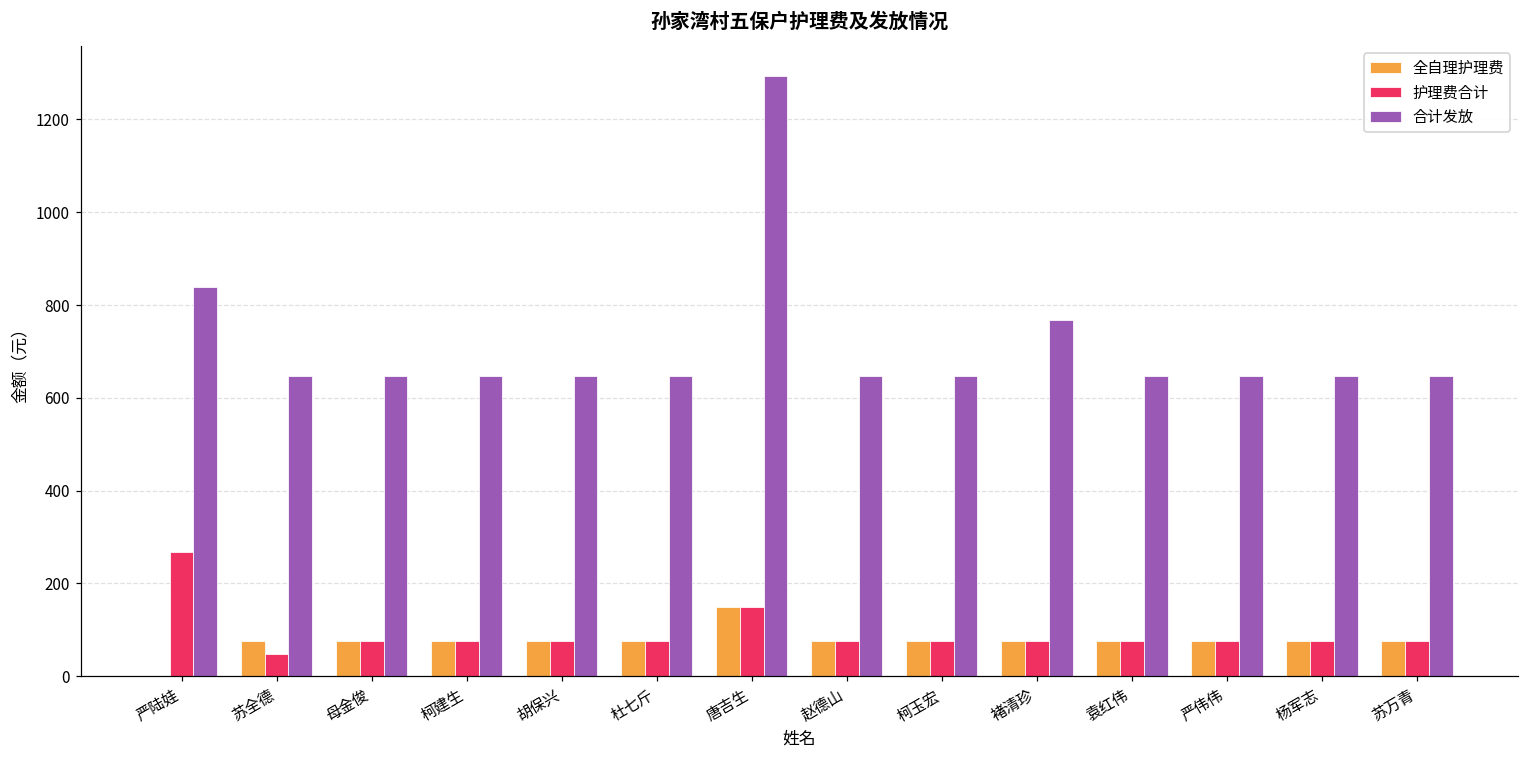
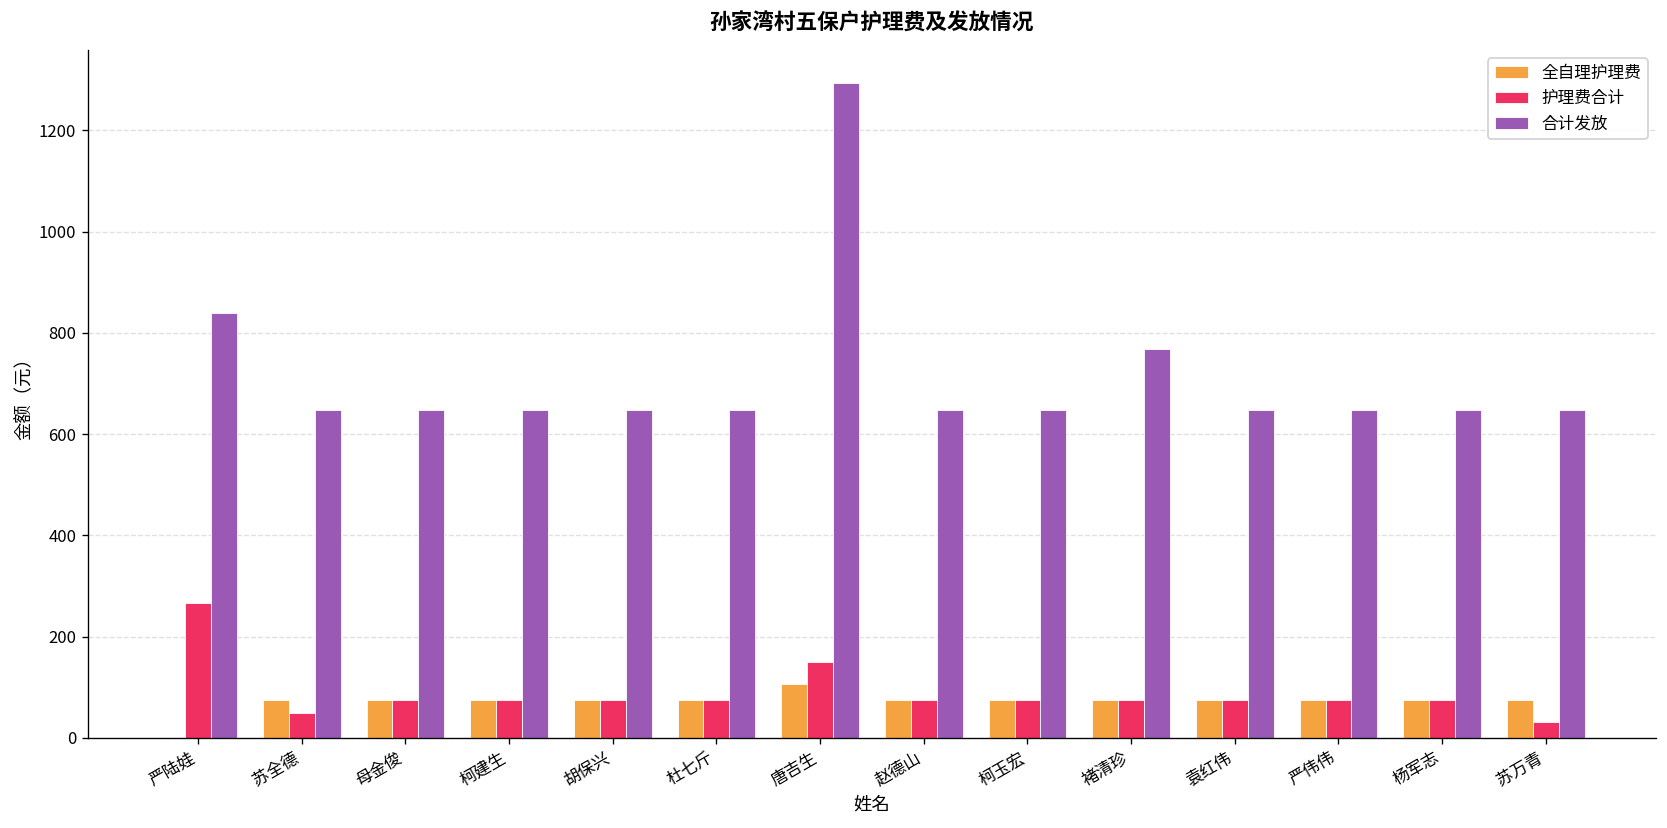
  {
    "全自理护理费": {
      "严陆娃": 0,
      "苏全德": 80,
      "母金俊": 80,
      "柯建生": 80,
      "胡保兴": 80,
      "杜七斤": 80,
-     "唐吉生": 150,
+     "唐吉生": 110,
      "赵德山": 80,
      "柯玉宏": 80,
      "褚清珍": 80,
      "袁红伟": 80,
      "严伟伟": 80,
      "杨军志": 80,
      "苏万青": 80
    },
    "护理费合计": {
      "严陆娃": 270,
      "苏全德": 50,
      "母金俊": 80,
      "柯建生": 80,
      "胡保兴": 80,
      "杜七斤": 80,
      "唐吉生": 150,
      "赵德山": 80,
      "柯玉宏": 80,
      "褚清珍": 80,
      "袁红伟": 80,
      "严伟伟": 80,
      "杨军志": 80,
-     "苏万青": 80
+     "苏万青": 30
    },
    "合计发放": {
      "严陆娃": 840,
      "苏全德": 650,
      "母金俊": 650,
      "柯建生": 650,
      "胡保兴": 650,
      "杜七斤": 650,
      "唐吉生": 1290,
      "赵德山": 650,
      "柯玉宏": 650,
      "褚清珍": 770,
      "袁红伟": 650,
      "严伟伟": 650,
      "杨军志": 650,
      "苏万青": 650
    }
  }
